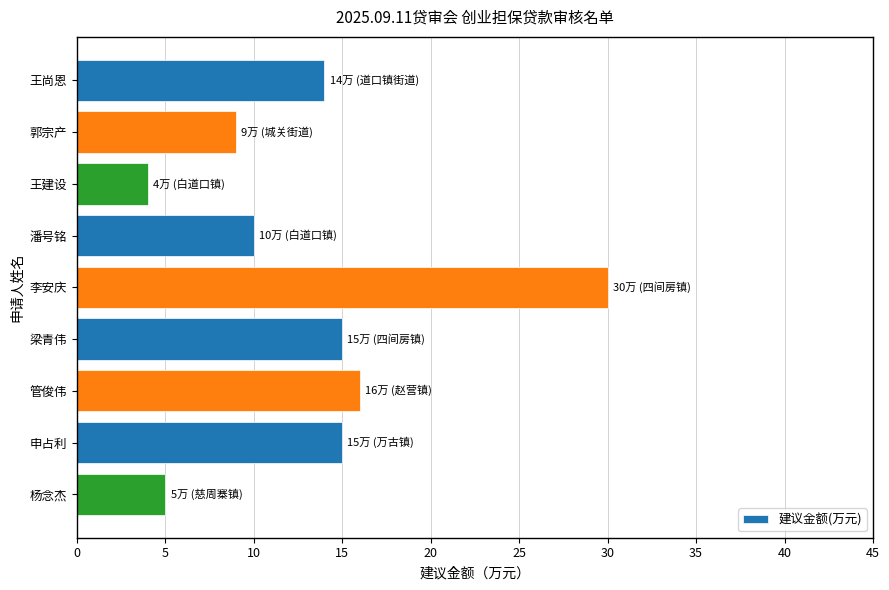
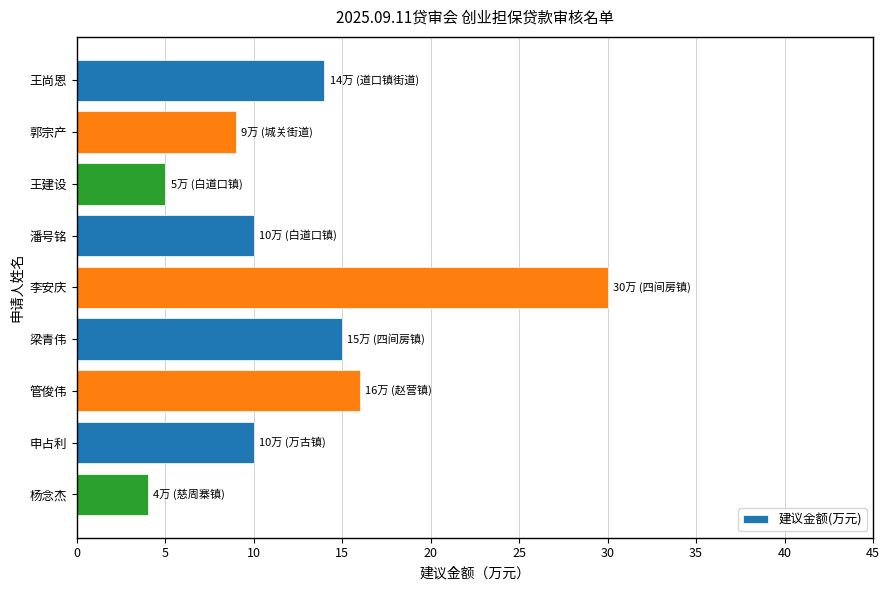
  {
    "王尚恩": "14万",
    "郭宗产": "9万",
-   "王建设": "4万",
+   "王建设": "5万",
    "潘号铭": "10万",
    "李安庆": "30万",
    "梁青伟": "15万",
    "管俊伟": "16万",
-   "申占利": "15万",
-   "杨念杰": "5万"
+   "申占利": "10万",
+   "杨念杰": "4万"
  }
